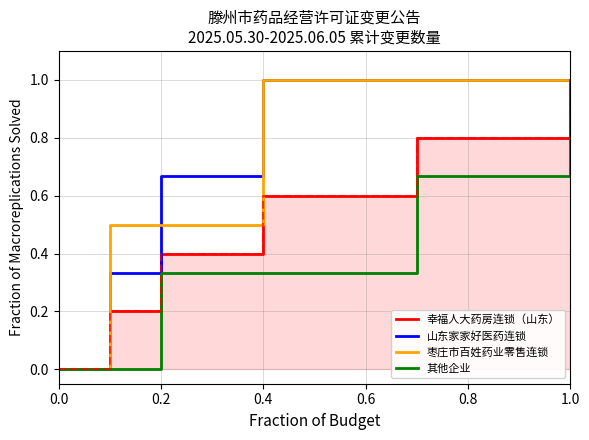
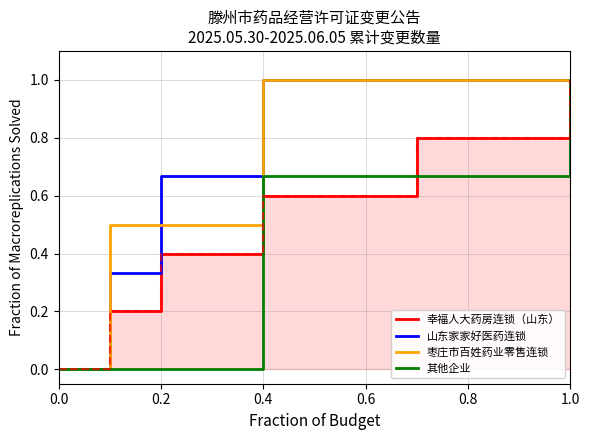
  {
    "山东家家好医药连锁": {
      "0.2": 0.67
    },
    "枣庄市百姓药业零售连锁": {
      "0.2": 0.50
    },
    "其他企业": {
-     "0.2": 0.33,
-     "0.4": 0.33
+     "0.2": 0.00,
+     "0.4": 0.67
    }
  }
